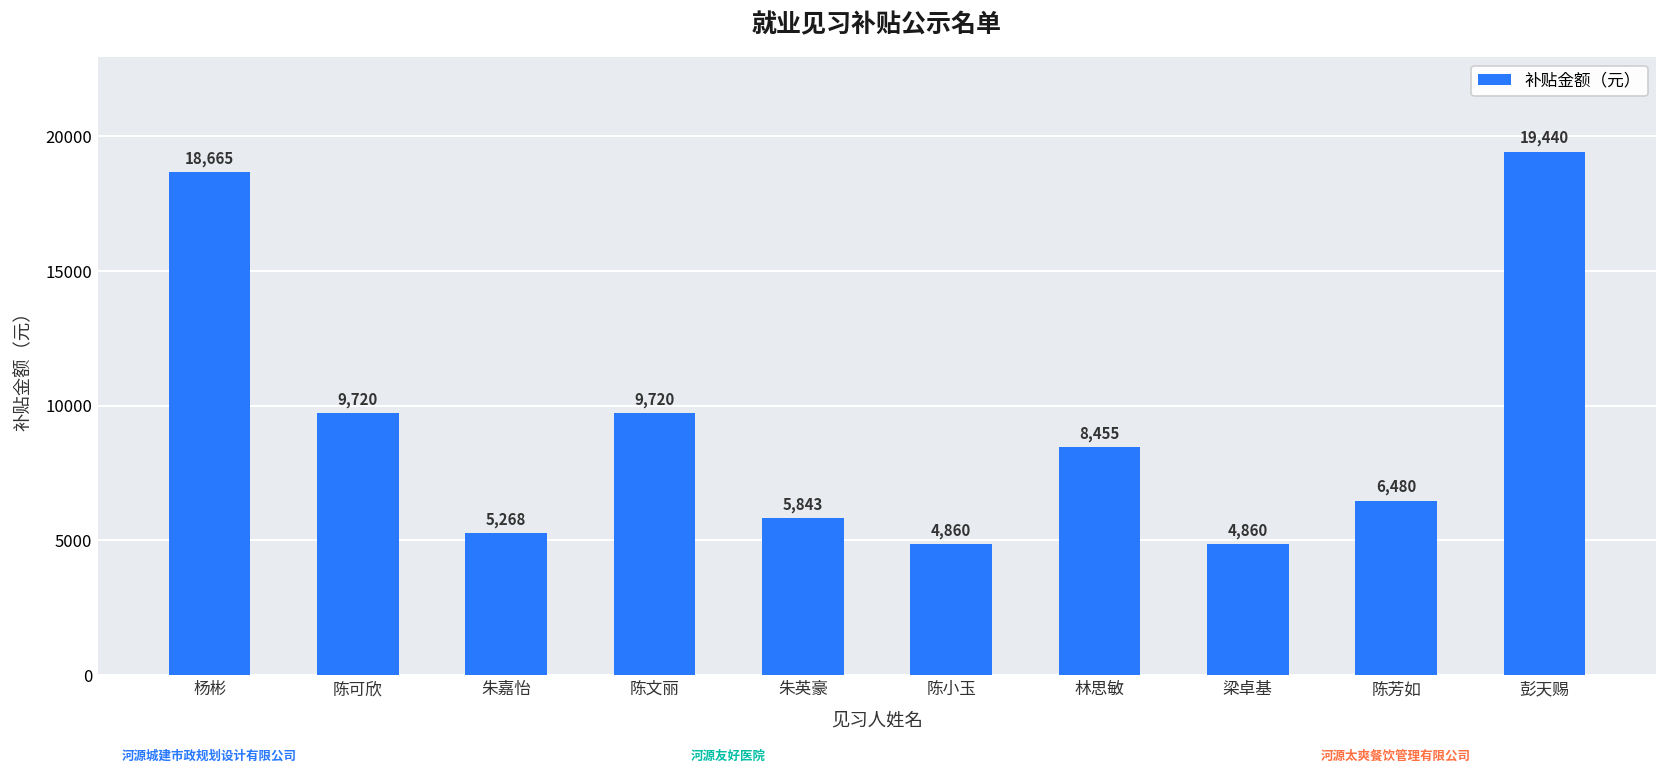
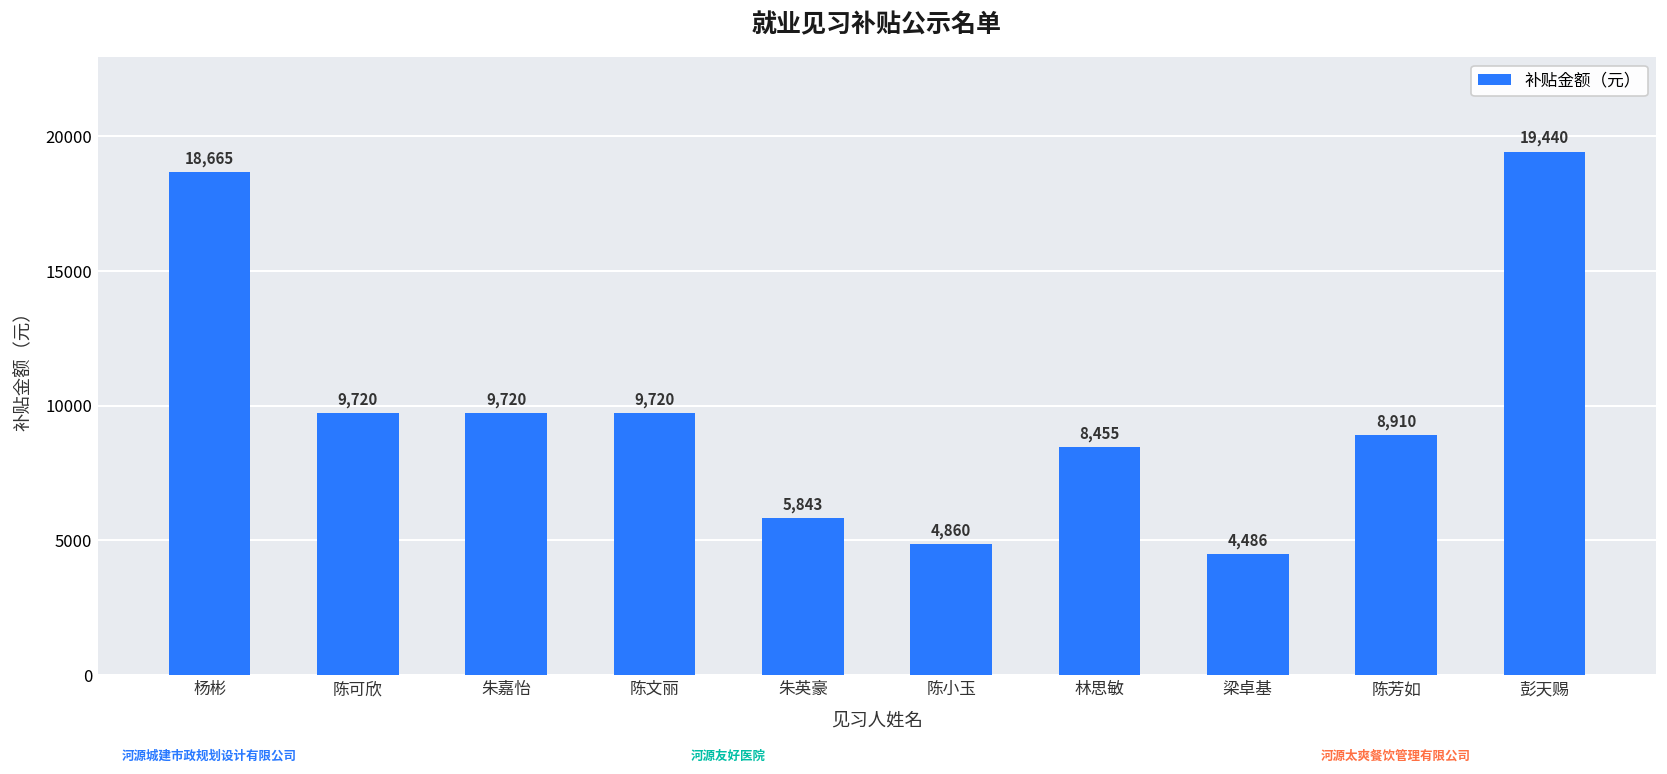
  {
    "杨彬": "18,665",
    "陈可欣": "9,720",
-   "朱嘉怡": "5,268",
+   "朱嘉怡": "9,720",
    "陈文丽": "9,720",
    "朱英豪": "5,843",
    "陈小玉": "4,860",
    "林思敏": "8,455",
-   "梁卓基": "4,860",
-   "陈芳如": "6,480",
+   "梁卓基": "4,486",
+   "陈芳如": "8,910",
    "彭天赐": "19,440"
  }
